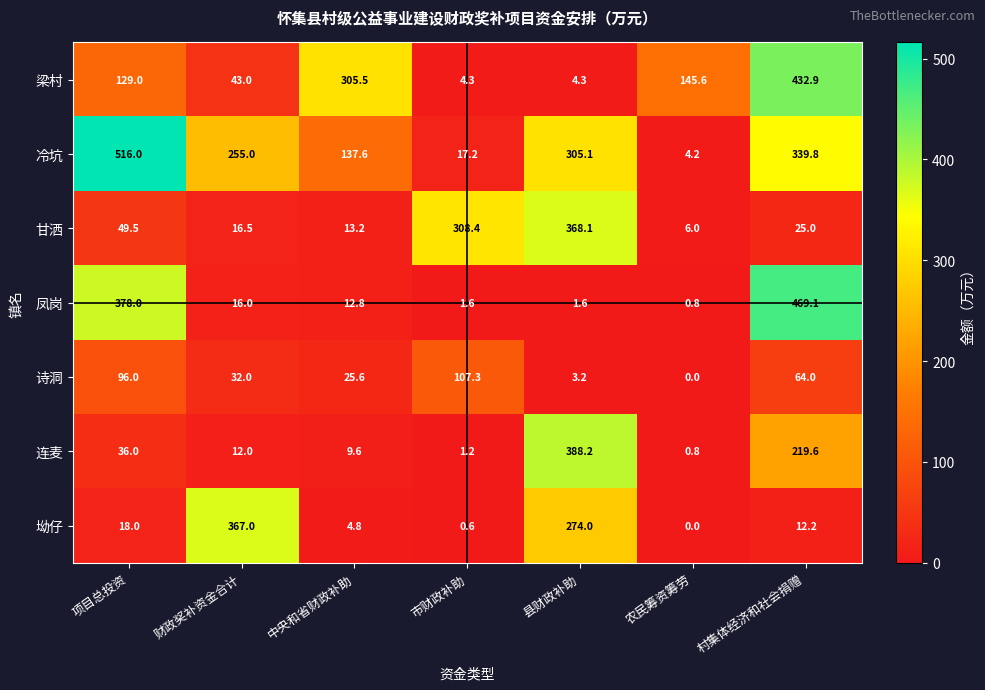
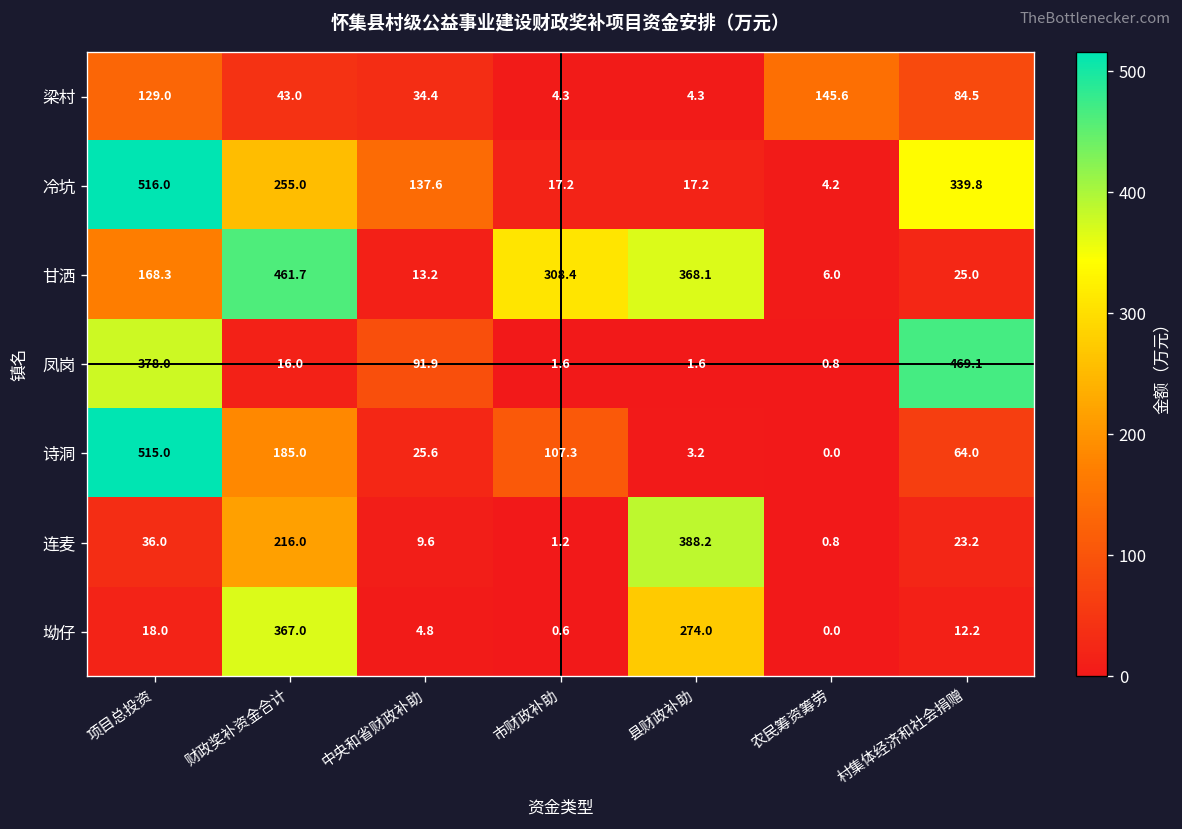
  {
    "梁村": {
      "项目总投资": 129.0,
      "财政奖补资金合计": 43.0,
-     "中央和省财政补助": 305.5,
+     "中央和省财政补助": 34.4,
      "市财政补助": 4.3,
      "县财政补助": 4.3,
      "农民筹资筹劳": 145.6,
-     "村集体经济和社会捐赠": 432.9
+     "村集体经济和社会捐赠": 84.5
    },
    "冷坑": {
      "项目总投资": 516.0,
      "财政奖补资金合计": 255.0,
      "中央和省财政补助": 137.6,
      "市财政补助": 17.2,
-     "县财政补助": 305.1,
+     "县财政补助": 17.2,
      "农民筹资筹劳": 4.2,
      "村集体经济和社会捐赠": 339.8
    },
    "甘洒": {
-     "项目总投资": 49.5,
-     "财政奖补资金合计": 16.5,
+     "项目总投资": 168.3,
+     "财政奖补资金合计": 461.7,
      "中央和省财政补助": 13.2,
      "市财政补助": 308.4,
      "县财政补助": 368.1,
      "农民筹资筹劳": 6.0,
      "村集体经济和社会捐赠": 25.0
    },
    "凤岗": {
      "项目总投资": 378.0,
      "财政奖补资金合计": 16.0,
-     "中央和省财政补助": 12.8,
+     "中央和省财政补助": 91.9,
      "市财政补助": 1.6,
      "县财政补助": 1.6,
      "农民筹资筹劳": 0.8,
      "村集体经济和社会捐赠": 469.1
    },
    "诗洞": {
-     "项目总投资": 96.0,
-     "财政奖补资金合计": 32.0,
+     "项目总投资": 515.0,
+     "财政奖补资金合计": 185.0,
      "中央和省财政补助": 25.6,
      "市财政补助": 107.3,
      "县财政补助": 3.2,
      "农民筹资筹劳": 0.0,
      "村集体经济和社会捐赠": 64.0
    },
    "连麦": {
      "项目总投资": 36.0,
-     "财政奖补资金合计": 12.0,
+     "财政奖补资金合计": 216.0,
      "中央和省财政补助": 9.6,
      "市财政补助": 1.2,
      "县财政补助": 388.2,
      "农民筹资筹劳": 0.8,
-     "村集体经济和社会捐赠": 219.6
+     "村集体经济和社会捐赠": 23.2
    },
    "坳仔": {
      "项目总投资": 18.0,
      "财政奖补资金合计": 367.0,
      "中央和省财政补助": 4.8,
      "市财政补助": 0.6,
      "县财政补助": 274.0,
      "农民筹资筹劳": 0.0,
      "村集体经济和社会捐赠": 12.2
    }
  }
